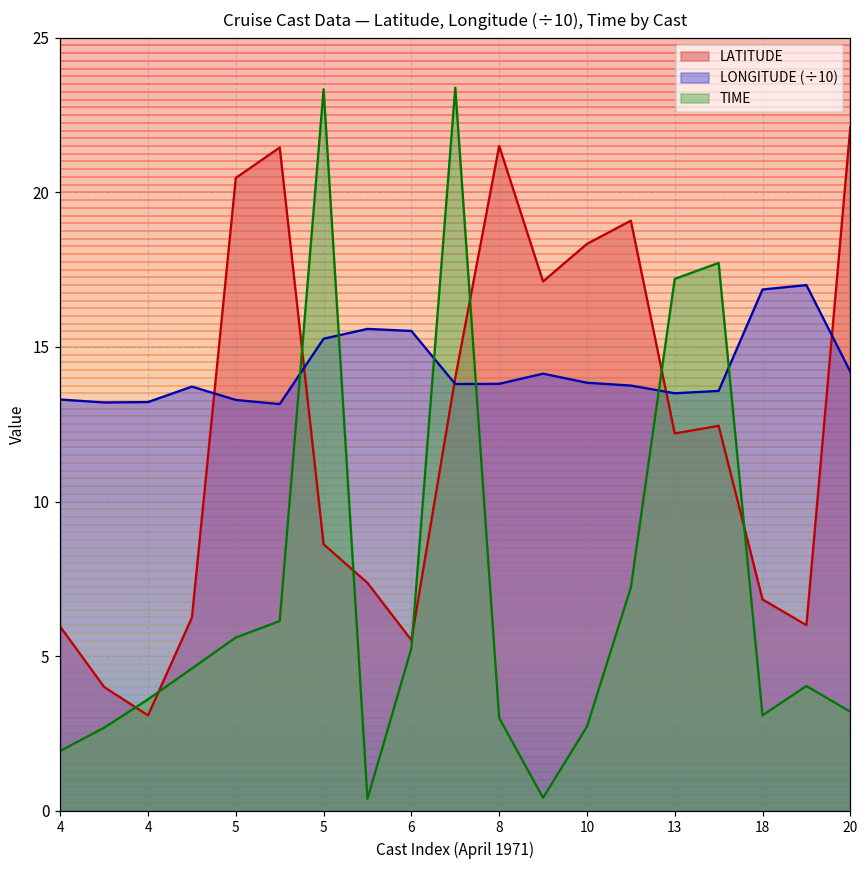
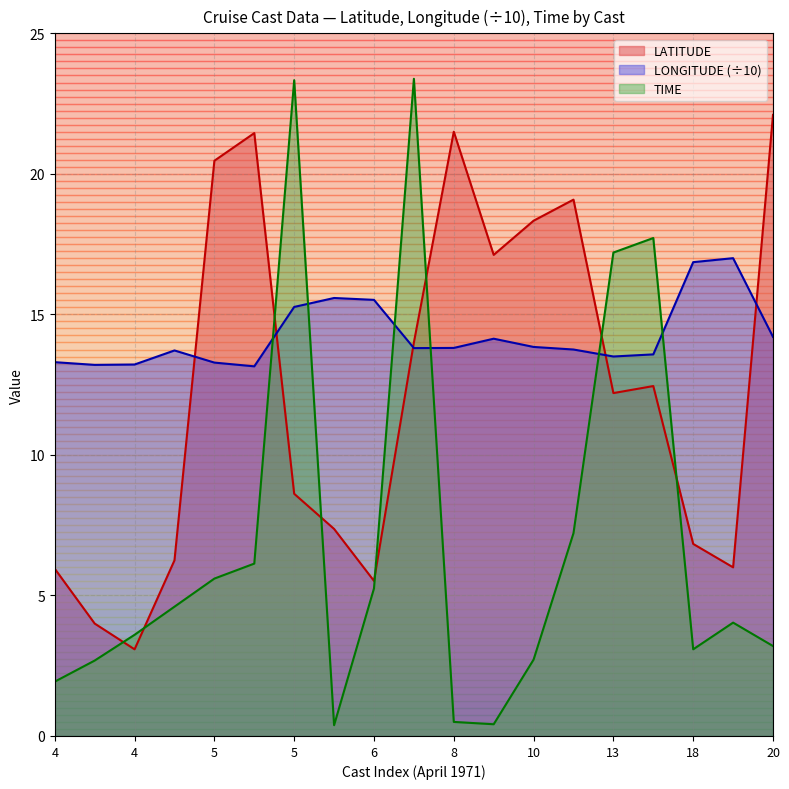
  {
    "LATITUDE": {
      "8": 21.5,
      "20": 22.1
    },
    "LONGITUDE (÷10)": {
      "8": 13.8,
      "20": 14.2
    },
    "TIME": {
-     "8": 3.0,
+     "8": 0.5,
      "20": 3.2
    }
  }
